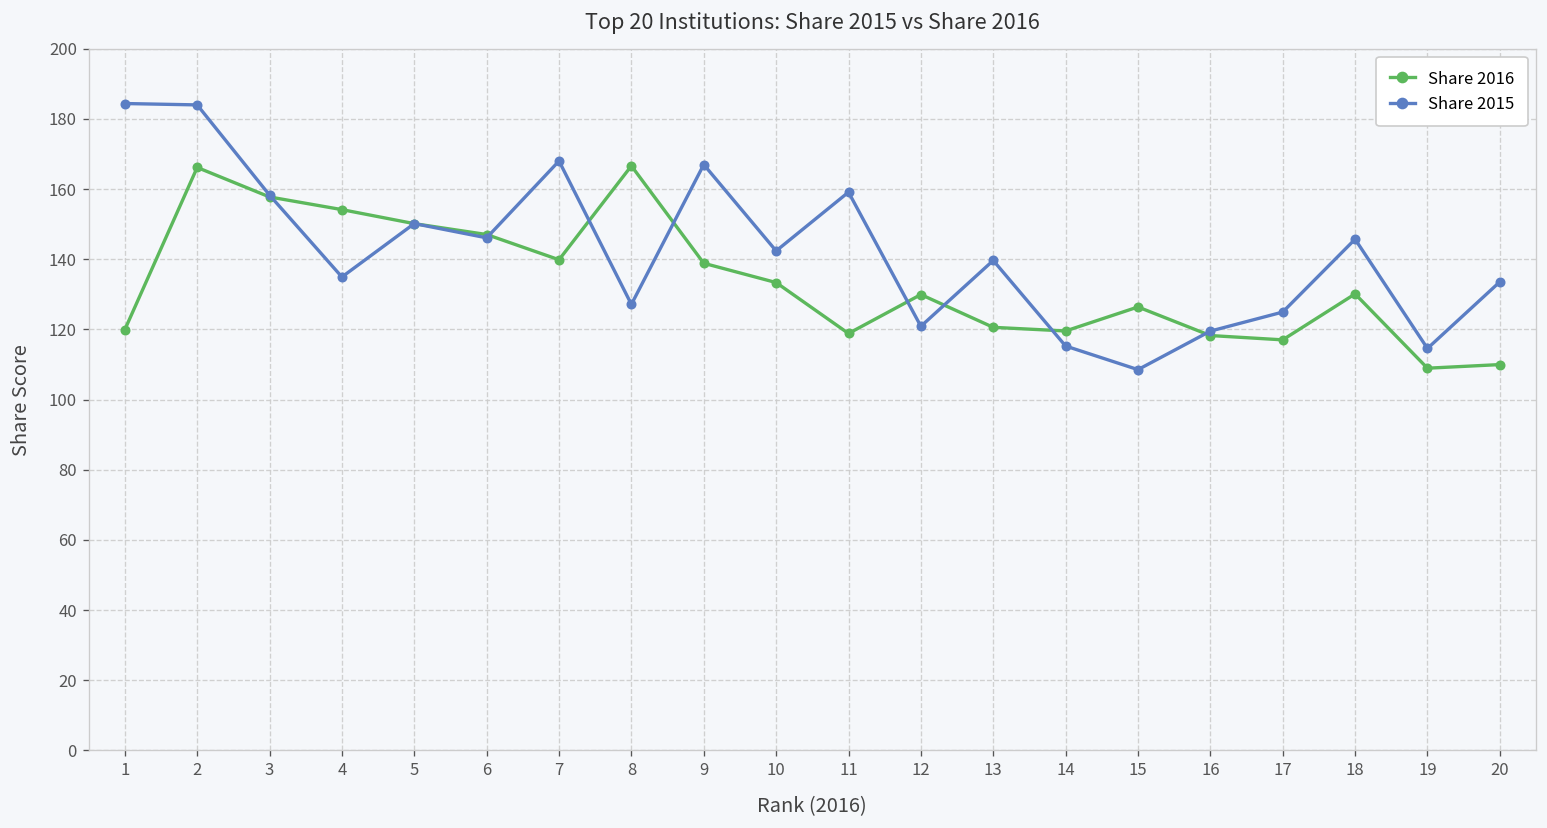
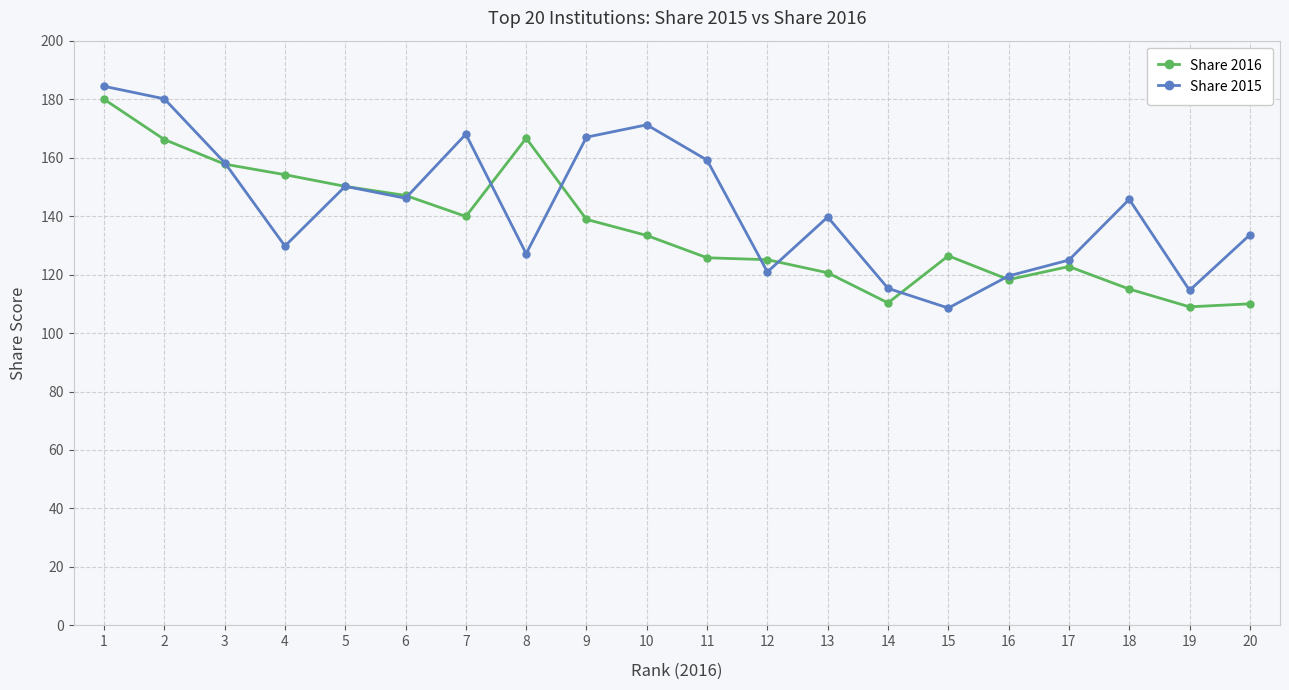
  {
    "Share 2016": {
-     "1": 120,
+     "1": 180,
      "2": 166,
      "4": 154,
      "6": 147,
      "7": 140,
      "8": 167,
      "9": 139,
      "10": 133,
-     "11": 119,
-     "12": 130,
+     "11": 126,
+     "12": 125,
      "13": 121,
-     "14": 120,
+     "14": 110,
      "15": 126,
      "16": 118,
-     "17": 117,
-     "18": 130,
+     "17": 123,
+     "18": 115,
      "19": 109,
      "20": 110
    },
    "Share 2015": {
      "1": 184,
-     "2": 184,
-     "4": 135,
+     "2": 180,
+     "4": 130,
      "6": 146,
      "7": 168,
      "8": 127,
      "9": 167,
-     "10": 142,
+     "10": 171,
      "11": 159,
      "12": 121,
      "13": 140,
      "14": 115,
      "15": 109,
      "16": 120,
      "17": 125,
      "18": 146,
      "19": 115,
      "20": 134
    }
  }
